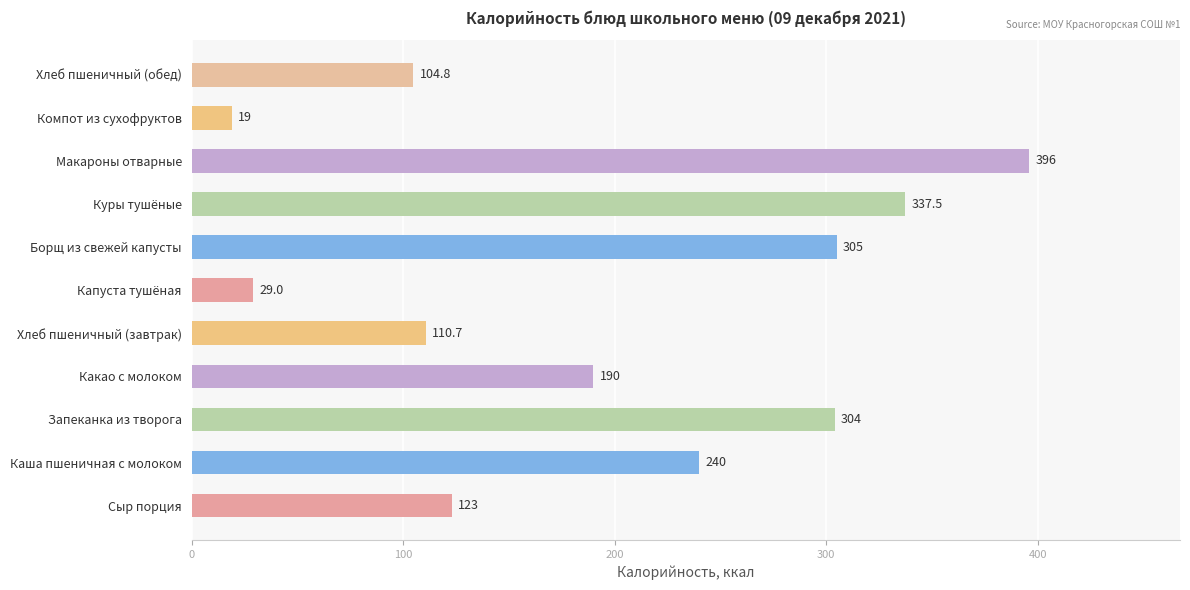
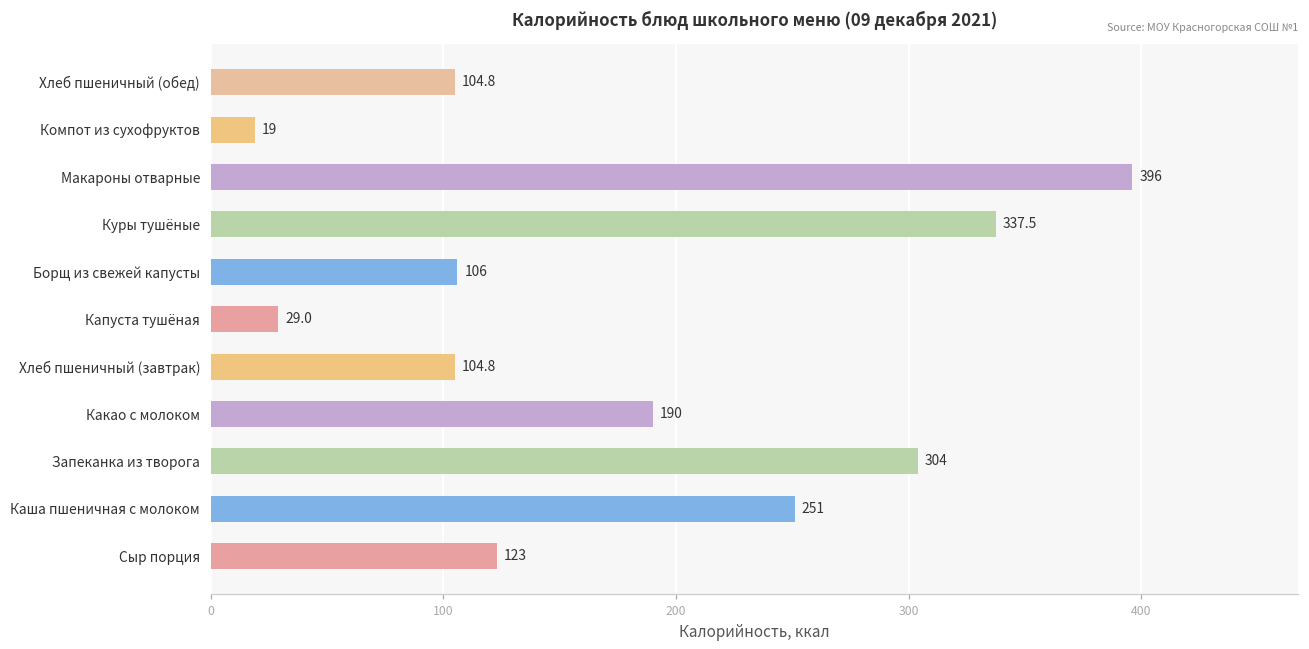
  {
    "Хлеб пшеничный (обед)": 104.8,
    "Компот из сухофруктов": 19,
    "Макароны отварные": 396,
    "Куры тушёные": 337.5,
-   "Борщ из свежей капусты": 305,
+   "Борщ из свежей капусты": 106,
    "Капуста тушёная": 29.0,
-   "Хлеб пшеничный (завтрак)": 110.7,
+   "Хлеб пшеничный (завтрак)": 104.8,
    "Какао с молоком": 190,
    "Запеканка из творога": 304,
-   "Каша пшеничная с молоком": 240,
+   "Каша пшеничная с молоком": 251,
    "Сыр порция": 123
  }
